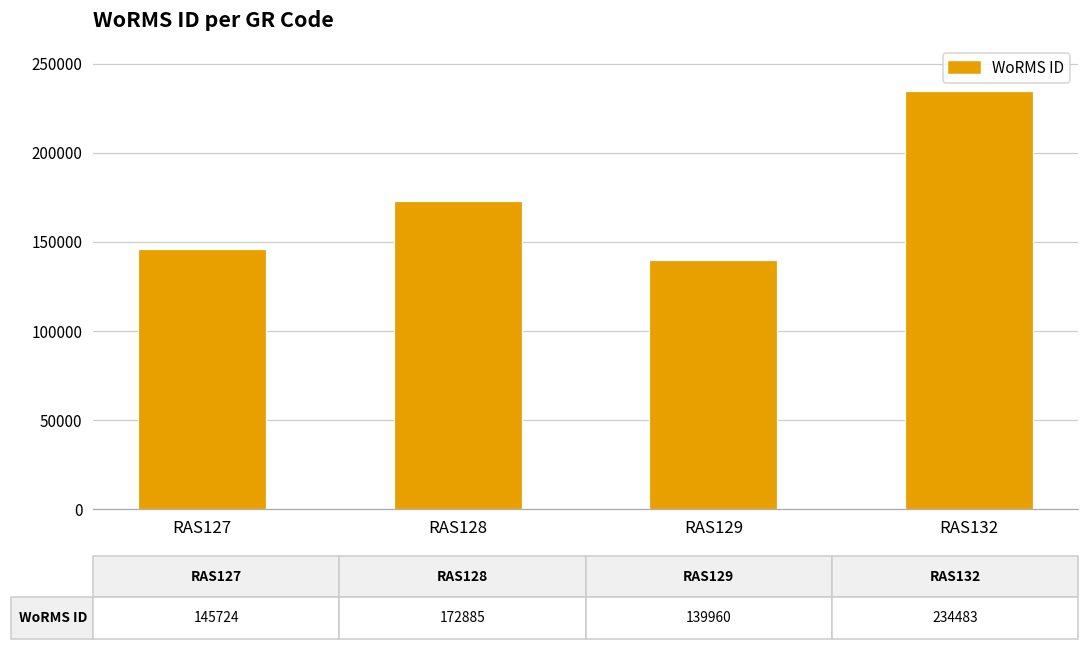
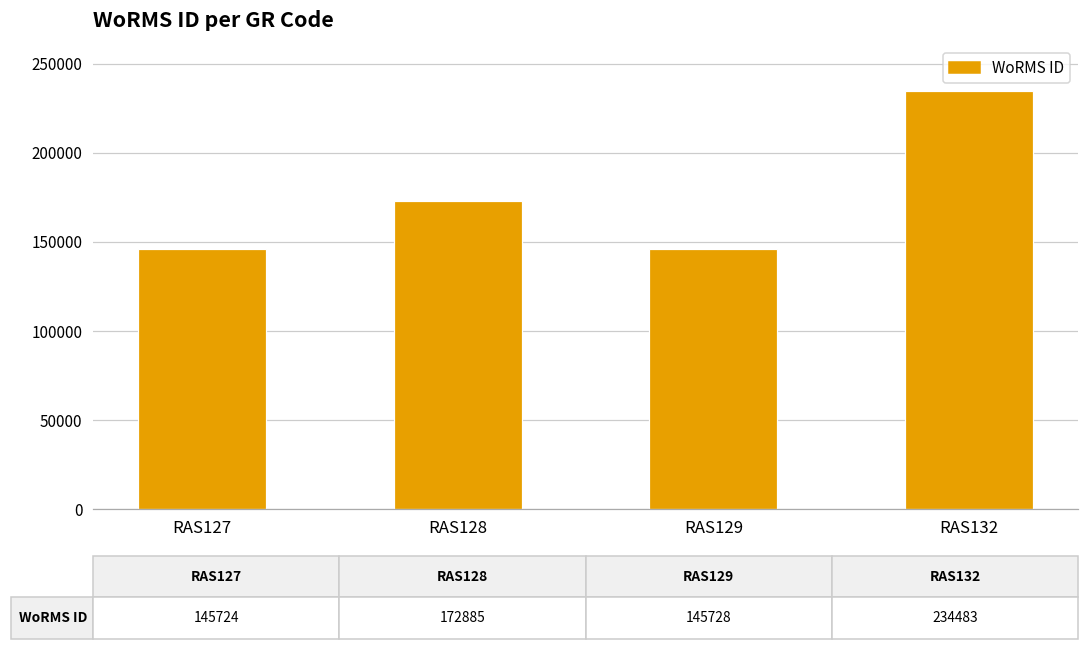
  {
-   "RAS129": 139960
+   "RAS129": 145728
  }
